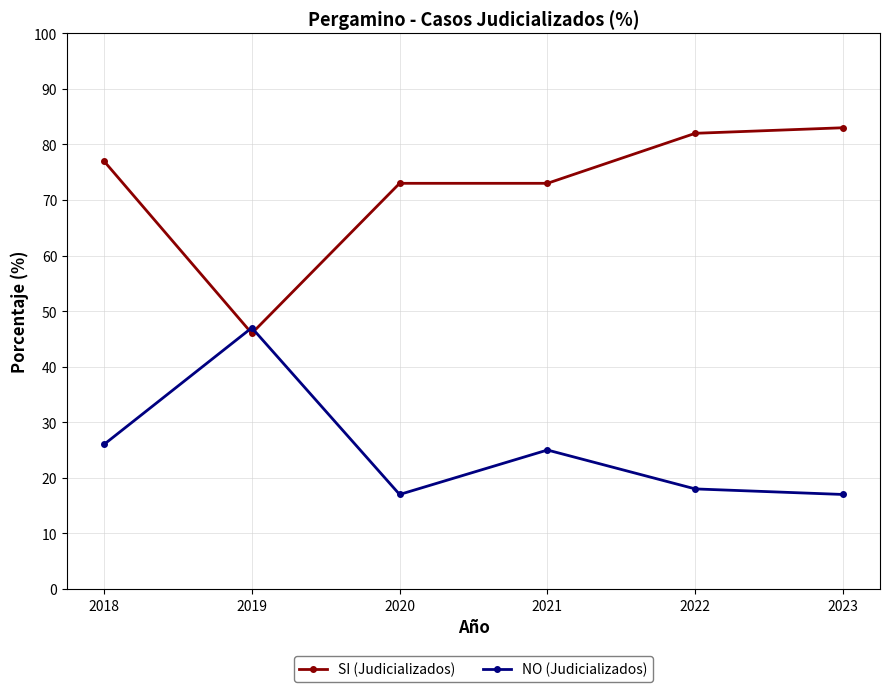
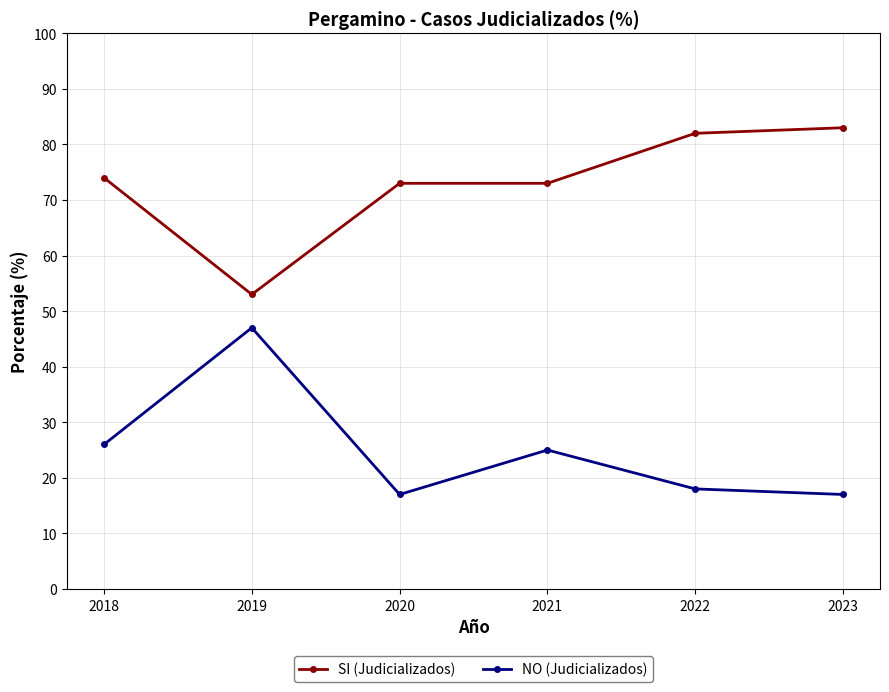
  {
    "SI (Judicializados)": {
-     "2018": 77,
-     "2019": 46,
+     "2018": 74,
+     "2019": 53,
      "2020": 73,
      "2021": 73,
      "2022": 82,
      "2023": 83
    },
    "NO (Judicializados)": {
      "2018": 26,
      "2019": 47,
      "2020": 17,
      "2021": 25,
      "2022": 18,
      "2023": 17
    }
  }
